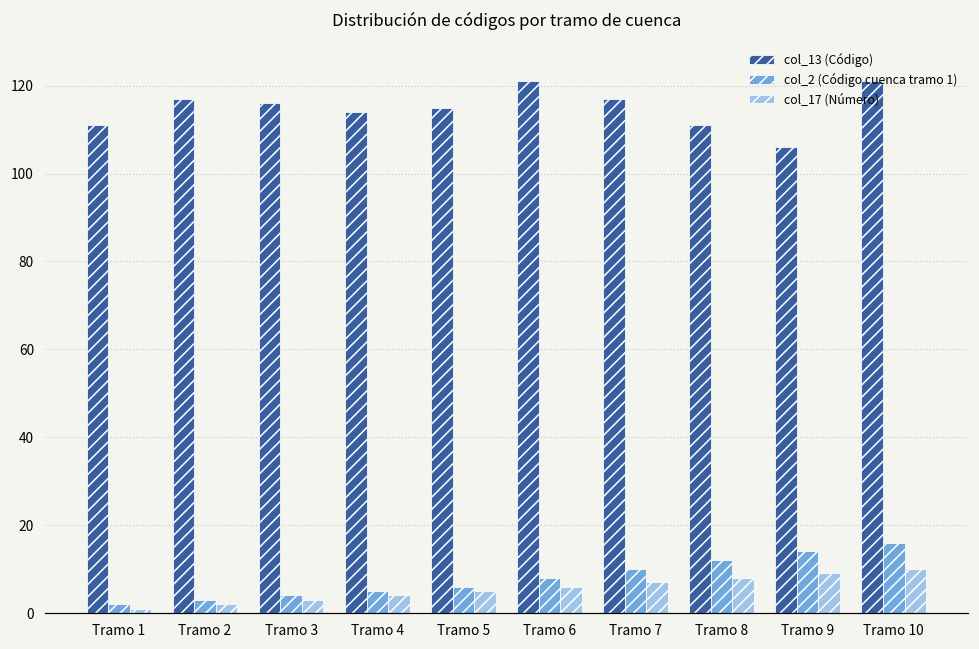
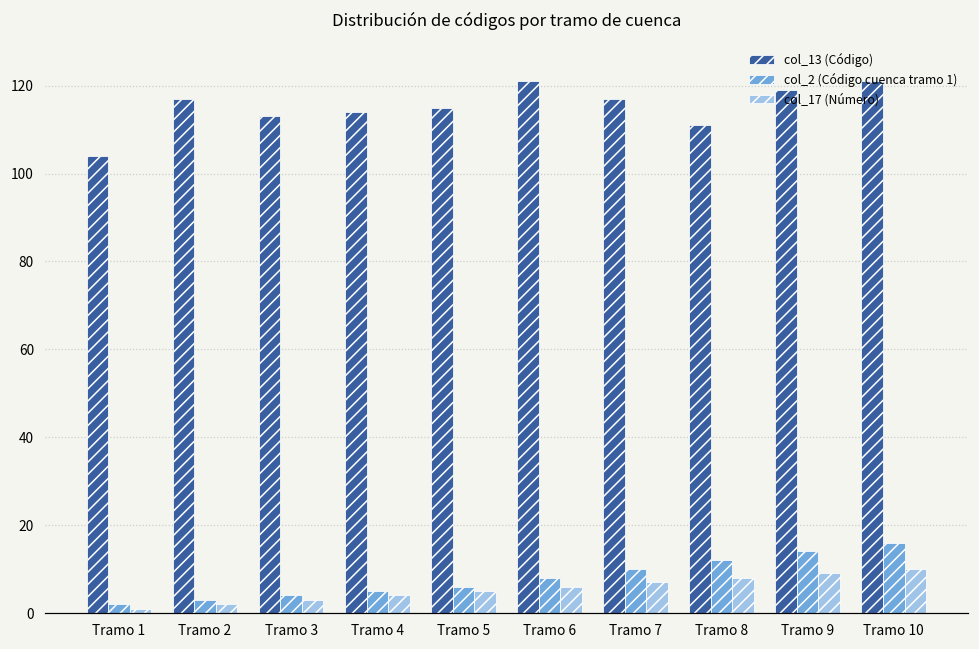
  {
    "col_13 (Código)": {
-     "Tramo 1": 111,
+     "Tramo 1": 104,
      "Tramo 2": 117,
-     "Tramo 3": 116,
+     "Tramo 3": 113,
      "Tramo 4": 114,
      "Tramo 5": 115,
      "Tramo 6": 121,
      "Tramo 7": 117,
      "Tramo 8": 111,
-     "Tramo 9": 106,
+     "Tramo 9": 119,
      "Tramo 10": 121
    }
  }
